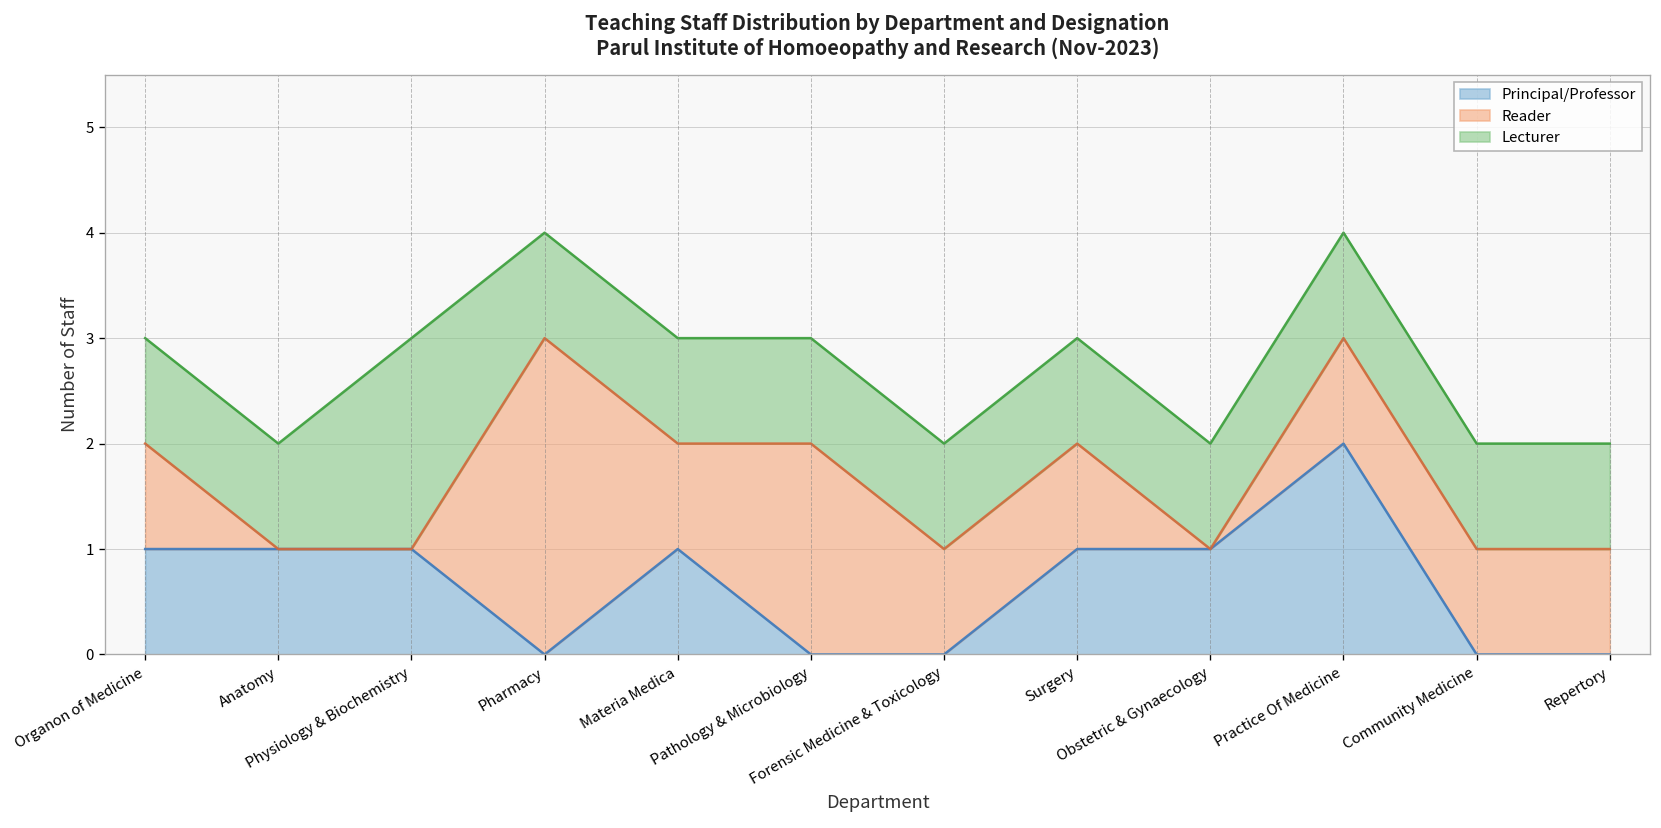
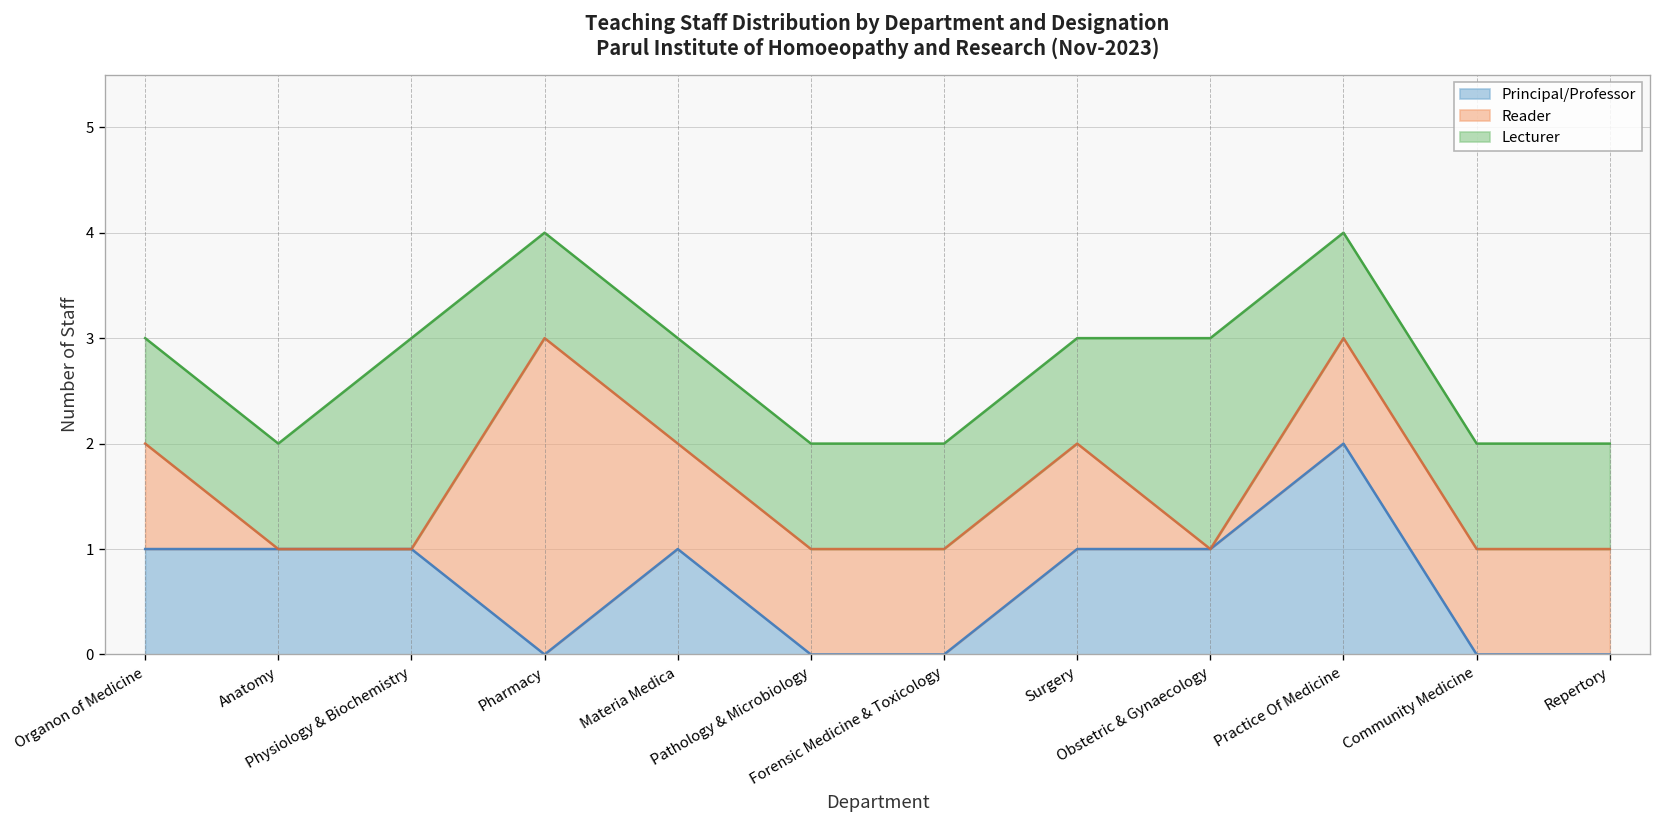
  {
    "Principal/Professor": {
      "Organon of Medicine": 1,
      "Pharmacy": 0,
      "Materia Medica": 1,
      "Pathology & Microbiology": 0,
      "Forensic Medicine & Toxicology": 0,
      "Surgery": 1,
      "Practice Of Medicine": 2,
      "Community Medicine": 0,
      "Repertory": 0
    },
    "Reader": {
      "Organon of Medicine": 2,
      "Pharmacy": 3,
      "Materia Medica": 2,
-     "Pathology & Microbiology": 2,
+     "Pathology & Microbiology": 1,
      "Forensic Medicine & Toxicology": 1,
      "Surgery": 2,
      "Practice Of Medicine": 3,
      "Community Medicine": 1,
      "Repertory": 1
    },
    "Lecturer": {
      "Organon of Medicine": 1,
      "Anatomy": 1,
      "Physiology & Biochemistry": 2,
      "Pharmacy": 1,
      "Materia Medica": 1,
      "Pathology & Microbiology": 1,
      "Forensic Medicine & Toxicology": 1,
      "Surgery": 1,
-     "Obstetric & Gynaecology": 1,
+     "Obstetric & Gynaecology": 2,
      "Practice Of Medicine": 1,
      "Community Medicine": 1,
      "Repertory": 1
    }
  }
